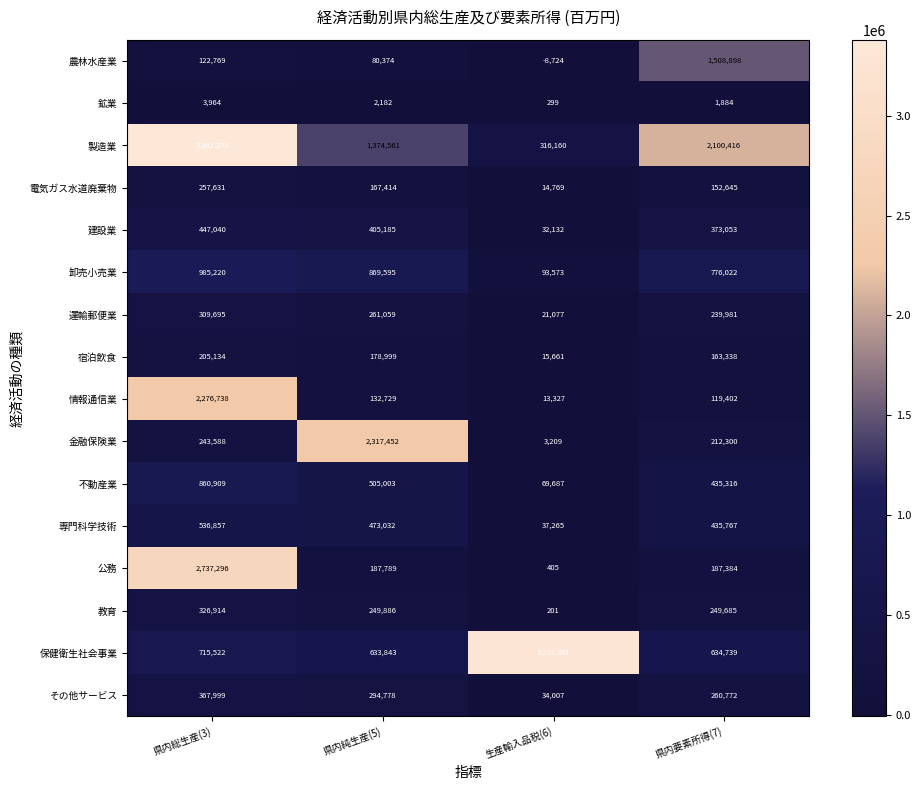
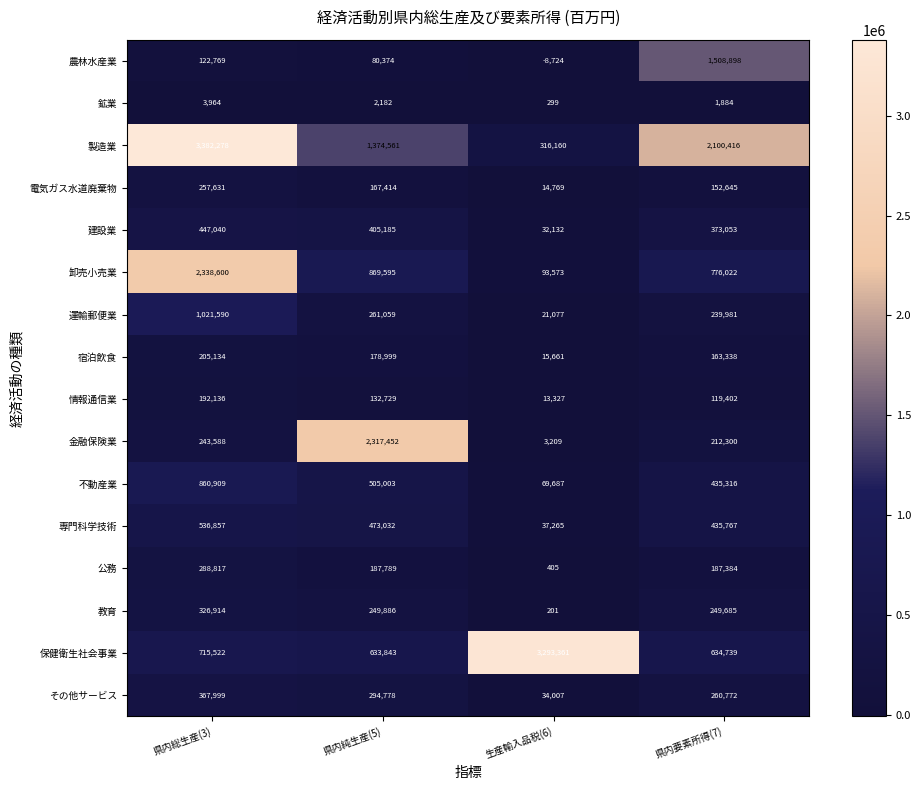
  {
    "農林水産業": {
      "県内総生産(3)": "122,769",
      "県内純生産(5)": "80,374",
      "生産輸入品税(6)": "-8,724",
      "県内要素所得(7)": "1,508,898"
    },
    "鉱業": {
      "県内総生産(3)": "3,964",
      "県内純生産(5)": "2,182",
      "生産輸入品税(6)": "299",
      "県内要素所得(7)": "1,884"
    },
    "製造業": {
      "県内純生産(5)": "1,374,561",
      "生産輸入品税(6)": "316,160",
      "県内要素所得(7)": "2,100,416"
    },
    "電気ガス水道廃棄物": {
      "県内総生産(3)": "257,631",
      "県内純生産(5)": "167,414",
      "生産輸入品税(6)": "14,769",
      "県内要素所得(7)": "152,645"
    },
    "建設業": {
      "県内総生産(3)": "447,040",
      "県内純生産(5)": "405,185",
      "生産輸入品税(6)": "32,132",
      "県内要素所得(7)": "373,053"
    },
    "卸売小売業": {
-     "県内総生産(3)": "985,220",
+     "県内総生産(3)": "2,338,600",
      "県内純生産(5)": "869,595",
      "生産輸入品税(6)": "93,573",
      "県内要素所得(7)": "776,022"
    },
    "運輸郵便業": {
-     "県内総生産(3)": "309,695",
+     "県内総生産(3)": "1,021,590",
      "県内純生産(5)": "261,059",
      "生産輸入品税(6)": "21,077",
      "県内要素所得(7)": "239,981"
    },
    "宿泊飲食": {
      "県内総生産(3)": "205,134",
      "県内純生産(5)": "178,999",
      "生産輸入品税(6)": "15,661",
      "県内要素所得(7)": "163,338"
    },
    "情報通信業": {
-     "県内総生産(3)": "2,276,738",
+     "県内総生産(3)": "192,136",
      "県内純生産(5)": "132,729",
      "生産輸入品税(6)": "13,327",
      "県内要素所得(7)": "119,402"
    },
    "金融保険業": {
      "県内総生産(3)": "243,588",
      "県内純生産(5)": "2,317,452",
      "生産輸入品税(6)": "3,209",
      "県内要素所得(7)": "212,300"
    },
    "不動産業": {
      "県内総生産(3)": "860,909",
      "県内純生産(5)": "505,003",
      "生産輸入品税(6)": "69,687",
      "県内要素所得(7)": "435,316"
    },
    "専門科学技術": {
      "県内総生産(3)": "536,857",
      "県内純生産(5)": "473,032",
      "生産輸入品税(6)": "37,265",
      "県内要素所得(7)": "435,767"
    },
    "公務": {
-     "県内総生産(3)": "2,737,296",
+     "県内総生産(3)": "288,817",
      "県内純生産(5)": "187,789",
      "生産輸入品税(6)": "405",
      "県内要素所得(7)": "187,384"
    },
    "教育": {
      "県内総生産(3)": "326,914",
      "県内純生産(5)": "249,886",
      "生産輸入品税(6)": "201",
      "県内要素所得(7)": "249,685"
    },
    "保健衛生社会事業": {
      "県内総生産(3)": "715,522",
      "県内純生産(5)": "633,843",
      "県内要素所得(7)": "634,739"
    },
    "その他サービス": {
      "県内総生産(3)": "367,999",
      "県内純生産(5)": "294,778",
      "生産輸入品税(6)": "34,007",
      "県内要素所得(7)": "260,772"
    }
  }
